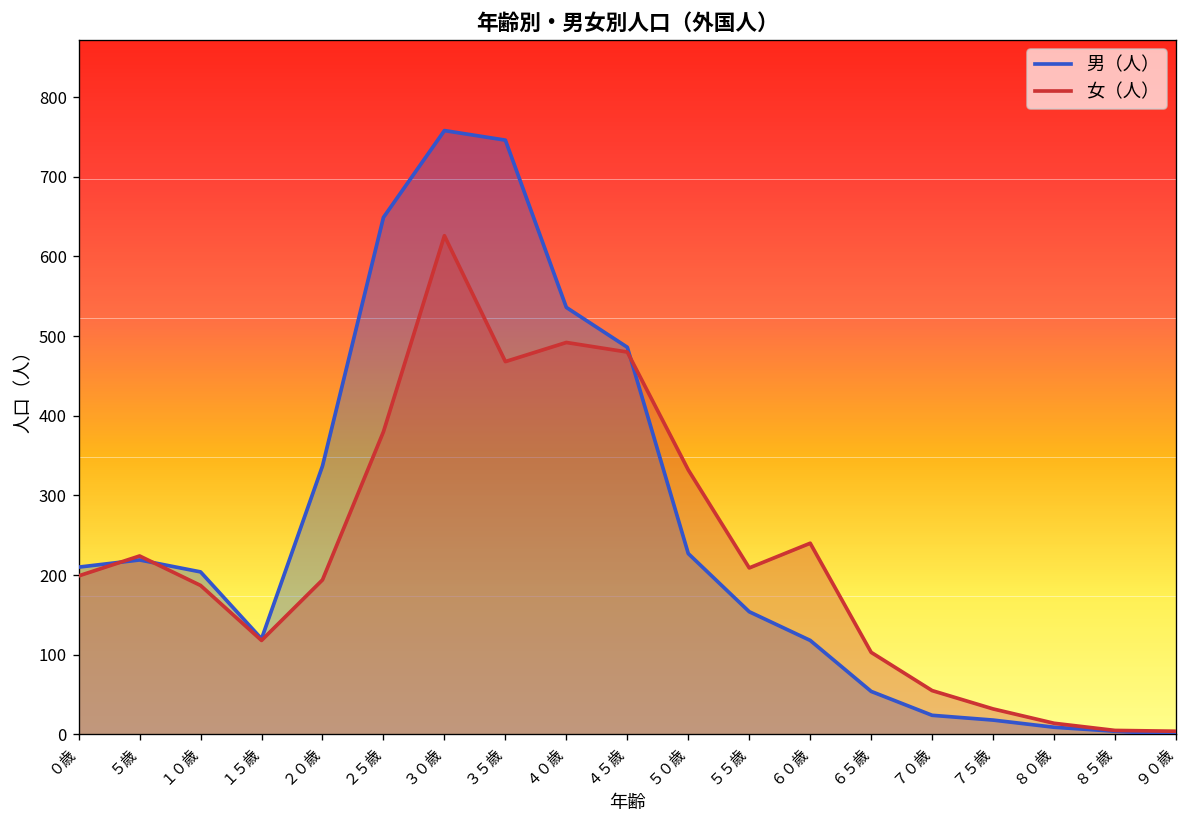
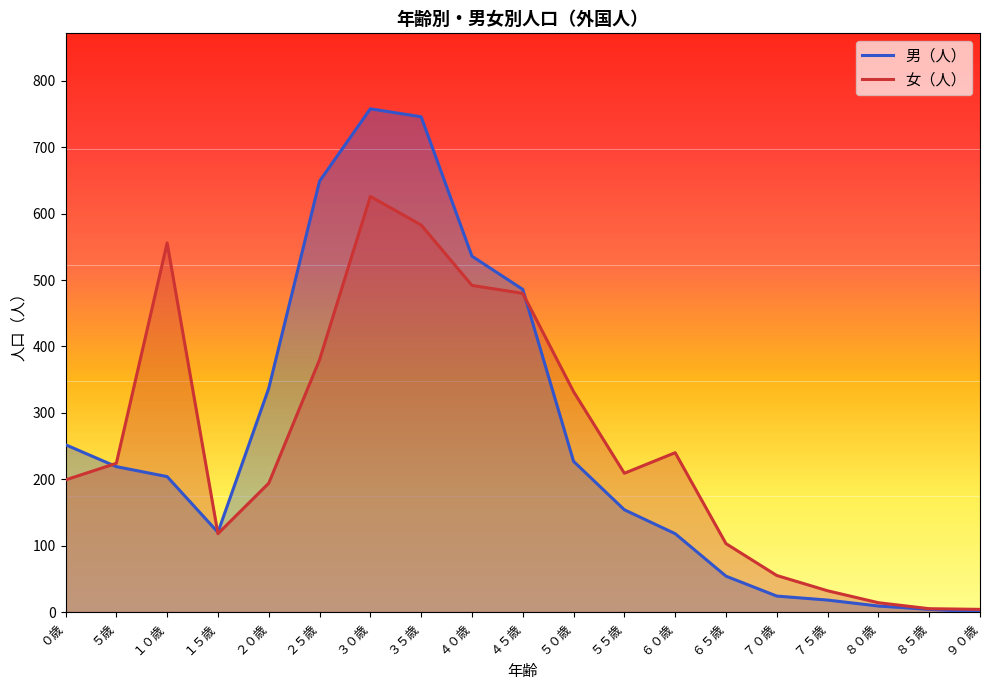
  {
    "男（人）": {
-     "０歳": 210,
+     "０歳": 250,
      "５歳": 220,
      "１０歳": 200,
      "２０歳": 340,
      "２５歳": 650,
      "３０歳": 760,
      "３５歳": 750,
      "４０歳": 540,
      "４５歳": 490,
      "５０歳": 230,
      "５５歳": 150,
      "６０歳": 120,
      "６５歳": 50,
      "７０歳": 20,
      "７５歳": 20,
      "８０歳": 10,
      "９０歳": 0
    },
    "女（人）": {
      "０歳": 200,
      "５歳": 220,
-     "１０歳": 190,
+     "１０歳": 560,
      "２０歳": 190,
      "２５歳": 380,
      "３０歳": 630,
-     "３５歳": 470,
+     "３５歳": 580,
      "４０歳": 490,
      "４５歳": 480,
      "５０歳": 330,
      "５５歳": 210,
      "６０歳": 240,
      "６５歳": 100,
      "７０歳": 60,
      "７５歳": 30,
      "８０歳": 10,
      "９０歳": 0
    }
  }
